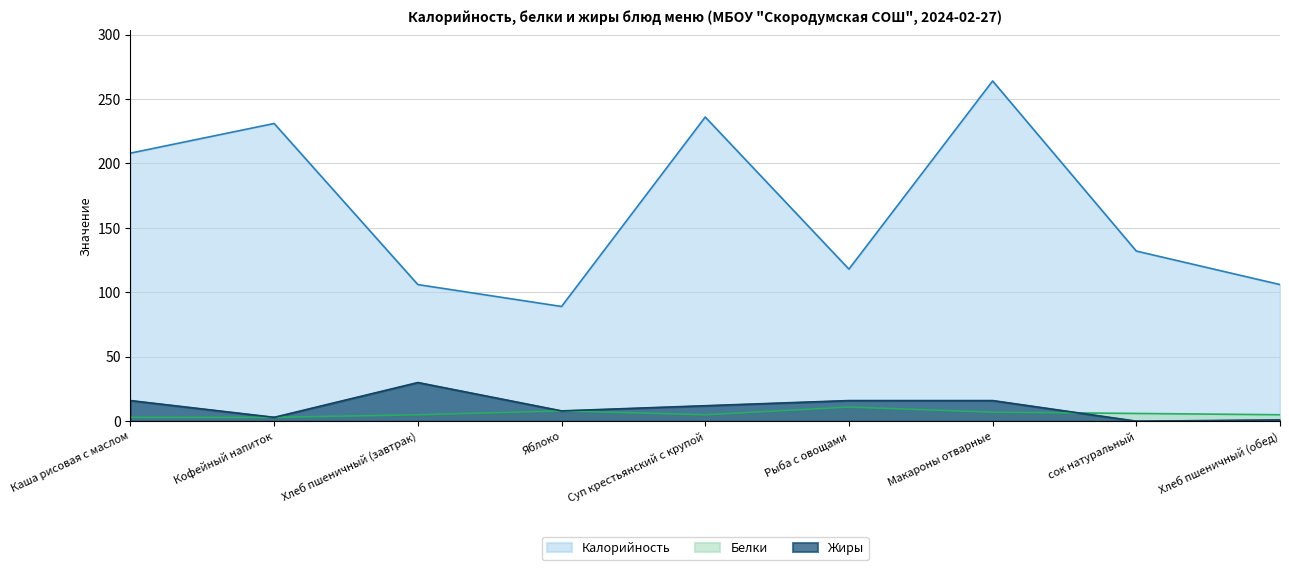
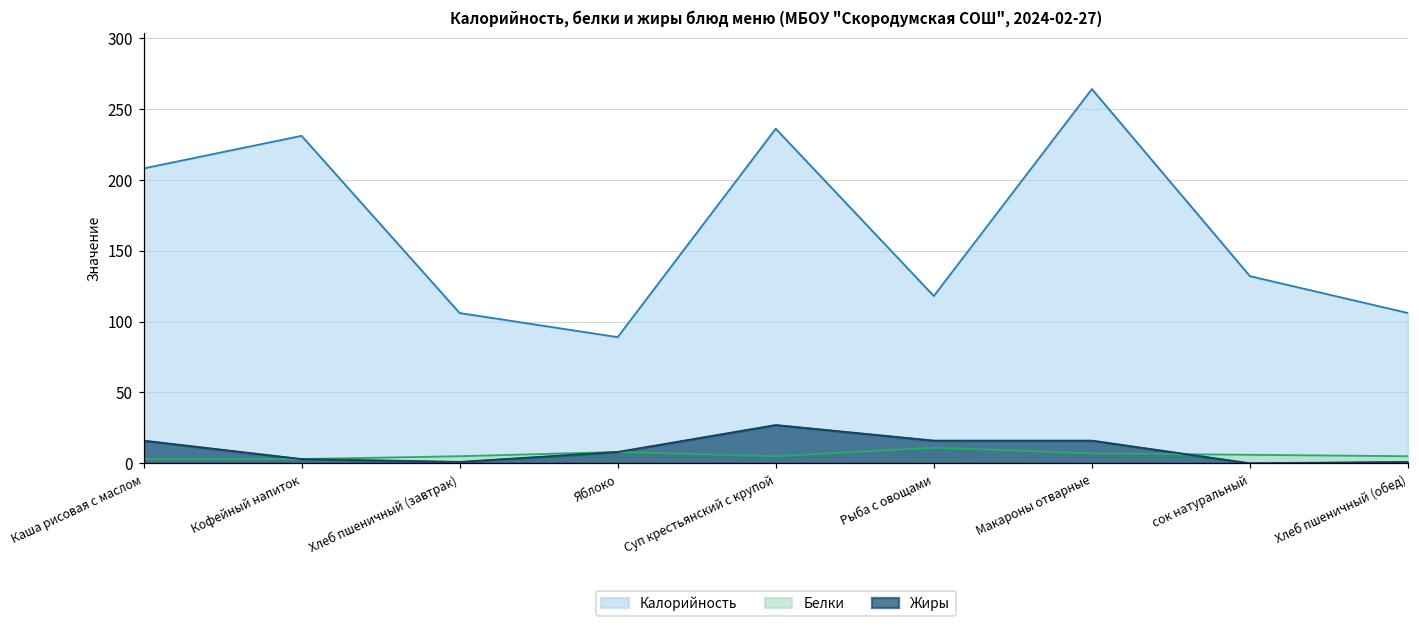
  {
    "Жиры": {
      "Каша рисовая с маслом": 16,
-     "Хлеб пшеничный (завтрак)": 30,
-     "Суп крестьянский с крупой": 12,
+     "Хлеб пшеничный (завтрак)": 1,
+     "Суп крестьянский с крупой": 27,
      "Рыба с овощами": 16,
      "Макароны отварные": 16,
      "сок натуральный": 0,
      "Хлеб пшеничный (обед)": 1
    }
  }
